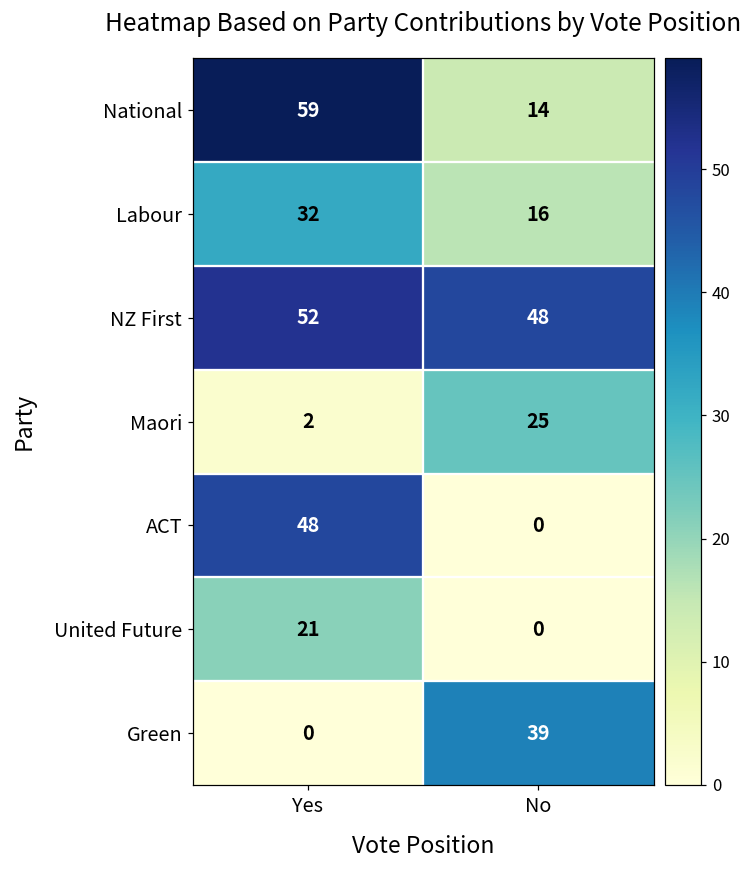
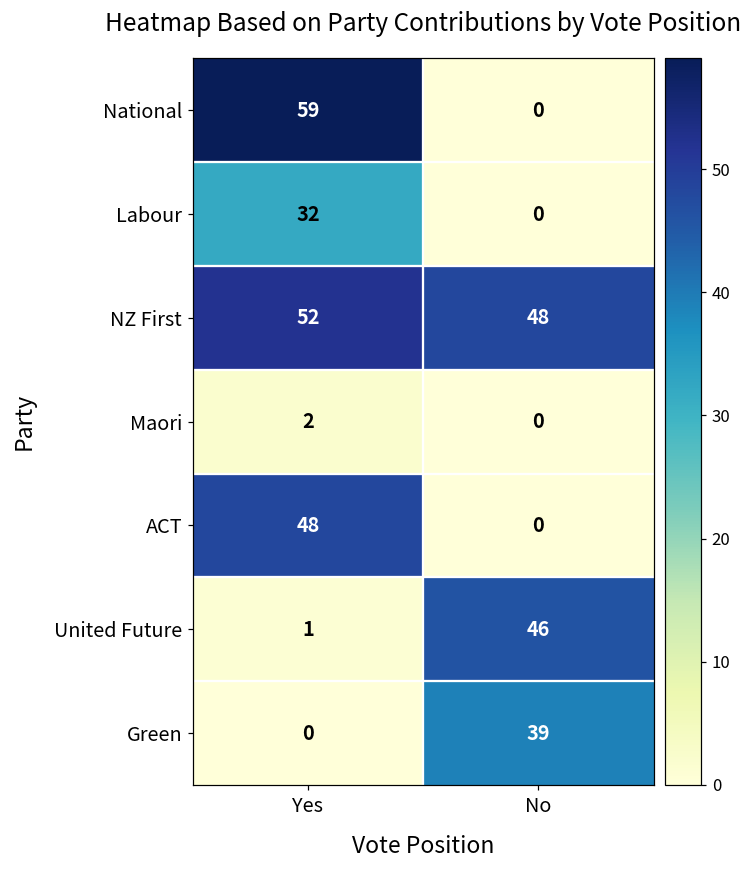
  {
    "National": {
      "Yes": 59,
-     "No": 14
+     "No": 0
    },
    "Labour": {
      "Yes": 32,
-     "No": 16
+     "No": 0
    },
    "NZ First": {
      "Yes": 52,
      "No": 48
    },
    "Maori": {
      "Yes": 2,
-     "No": 25
+     "No": 0
    },
    "ACT": {
      "Yes": 48,
      "No": 0
    },
    "United Future": {
-     "Yes": 21,
-     "No": 0
+     "Yes": 1,
+     "No": 46
    },
    "Green": {
      "Yes": 0,
      "No": 39
    }
  }
